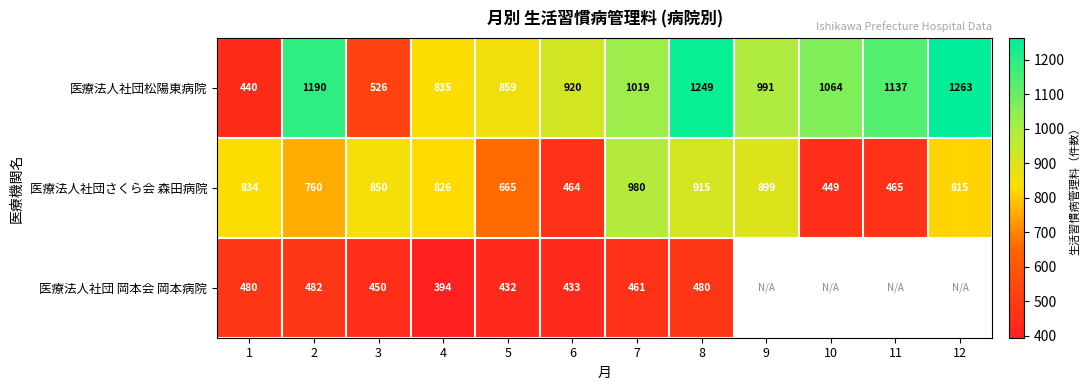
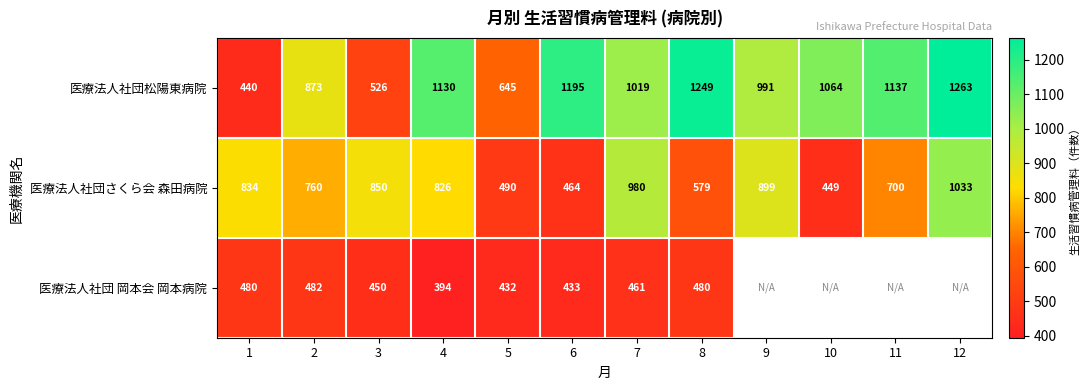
  {
    "医療法人社団松陽東病院": {
      "1": 440,
-     "2": 1190,
+     "2": 873,
      "3": 526,
-     "4": 835,
-     "5": 859,
-     "6": 920,
+     "4": 1130,
+     "5": 645,
+     "6": 1195,
      "7": 1019,
      "8": 1249,
      "9": 991,
      "10": 1064,
      "11": 1137,
      "12": 1263
    },
    "医療法人社団さくら会 森田病院": {
      "1": 834,
      "2": 760,
      "3": 850,
      "4": 826,
-     "5": 665,
+     "5": 490,
      "6": 464,
      "7": 980,
-     "8": 915,
+     "8": 579,
      "9": 899,
      "10": 449,
-     "11": 465,
-     "12": 815
+     "11": 700,
+     "12": 1033
    },
    "医療法人社団 岡本会 岡本病院": {
      "1": 480,
      "2": 482,
      "3": 450,
      "4": 394,
      "5": 432,
      "6": 433,
      "7": 461,
      "8": 480
    }
  }
